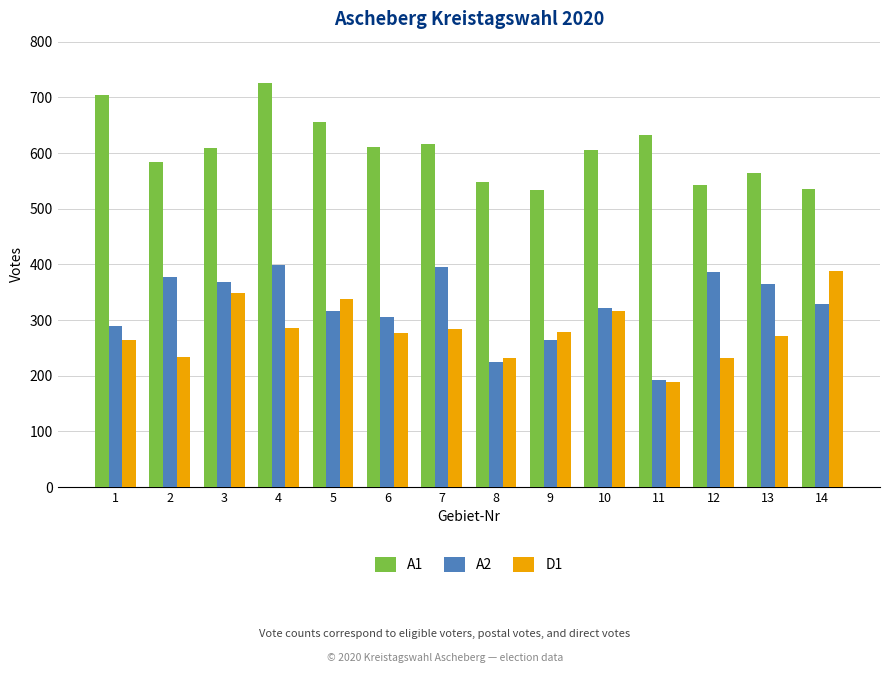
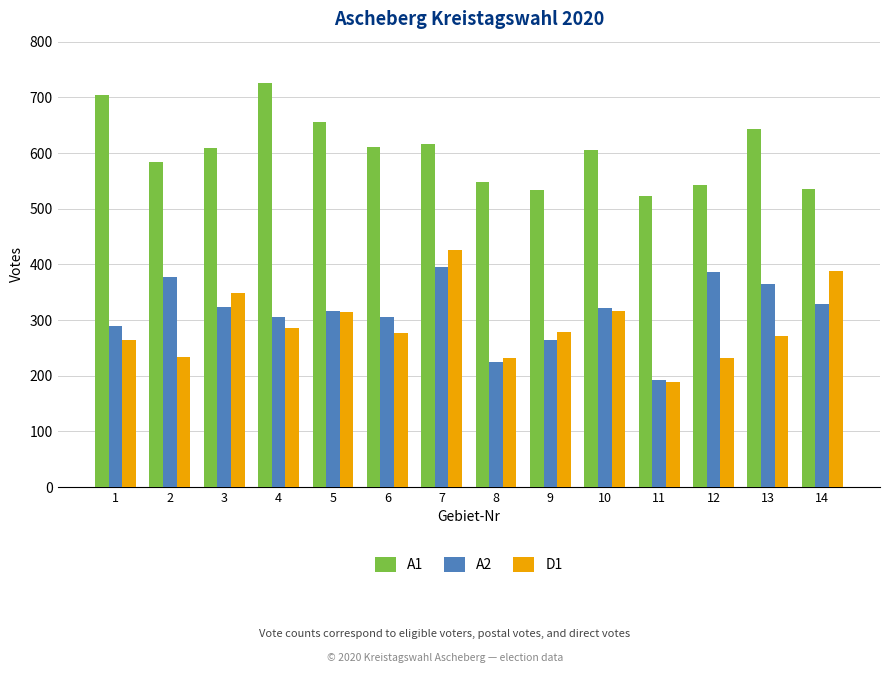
  {
    "A1": {
      "1": 700,
      "2": 580,
      "3": 610,
      "4": 730,
      "5": 660,
      "6": 610,
      "7": 620,
      "8": 550,
      "9": 530,
      "10": 610,
-     "11": 630,
+     "11": 520,
      "12": 540,
-     "13": 560,
+     "13": 640,
      "14": 540
    },
    "A2": {
      "1": 290,
      "2": 380,
-     "3": 370,
-     "4": 400,
+     "3": 320,
+     "4": 310,
      "5": 320,
      "6": 310,
      "7": 400,
      "8": 230,
      "9": 260,
      "10": 320,
      "11": 190,
      "12": 390,
      "13": 360,
      "14": 330
    },
    "D1": {
      "1": 260,
      "2": 230,
      "3": 350,
      "4": 290,
-     "5": 340,
+     "5": 310,
      "6": 280,
-     "7": 280,
+     "7": 430,
      "8": 230,
      "9": 280,
      "10": 320,
      "11": 190,
      "12": 230,
      "13": 270,
      "14": 390
    }
  }
